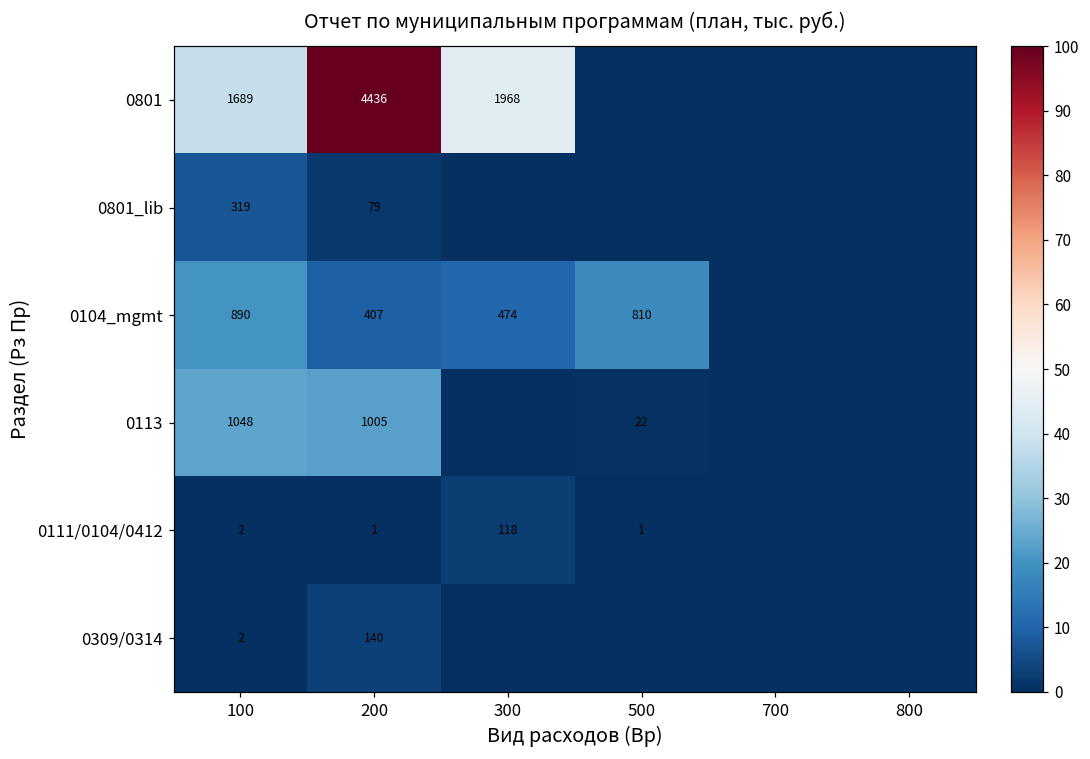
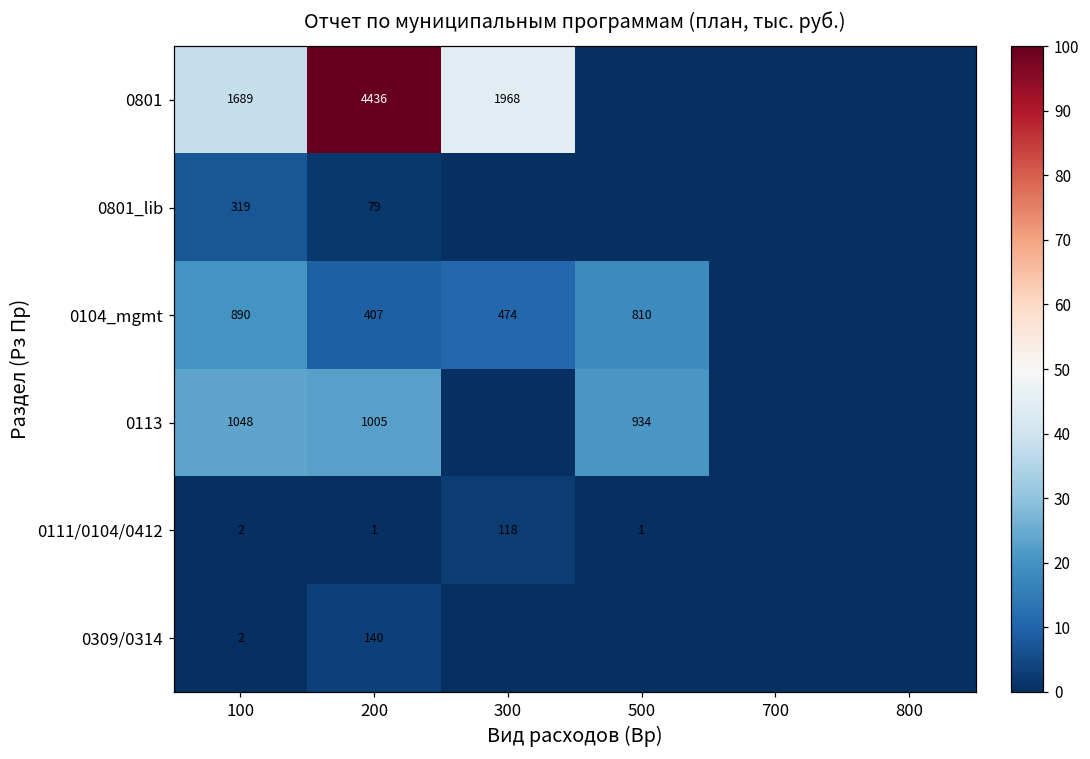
  {
    "0801": {
      "100": 1689,
      "200": 4436,
      "300": 1968
    },
    "0801_lib": {
      "100": 319,
      "200": 79
    },
    "0104_mgmt": {
      "100": 890,
      "200": 407,
      "300": 474,
      "500": 810
    },
    "0113": {
      "100": 1048,
      "200": 1005,
-     "500": 22
+     "500": 934
    },
    "0111/0104/0412": {
      "100": 2,
      "200": 1,
      "300": 118,
      "500": 1
    },
    "0309/0314": {
      "100": 2,
      "200": 140
    }
  }
